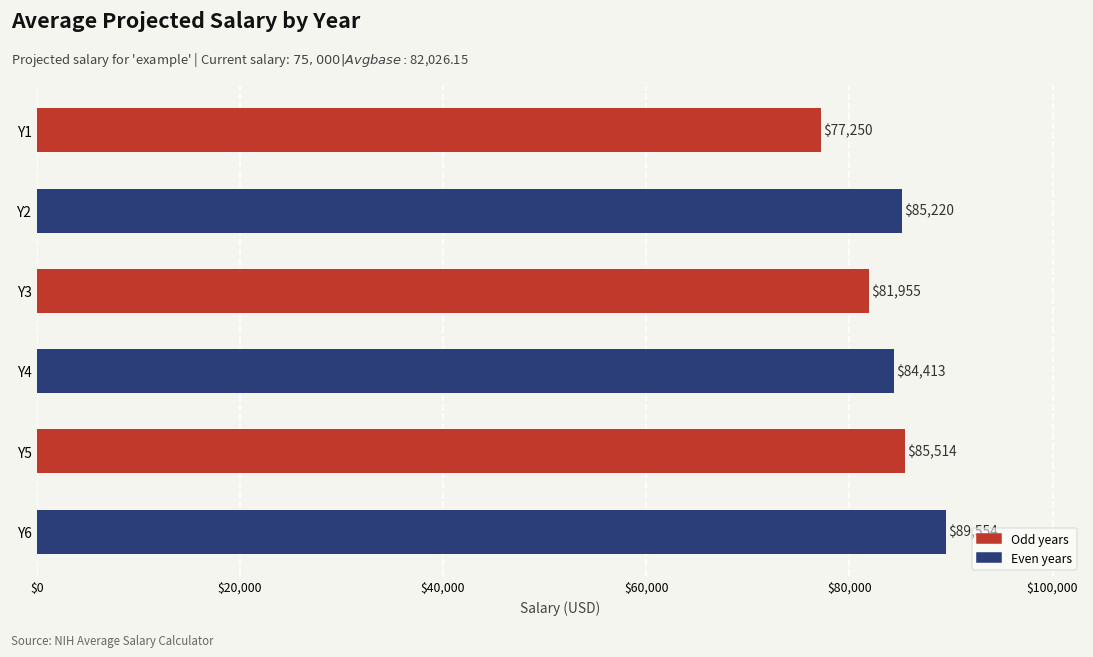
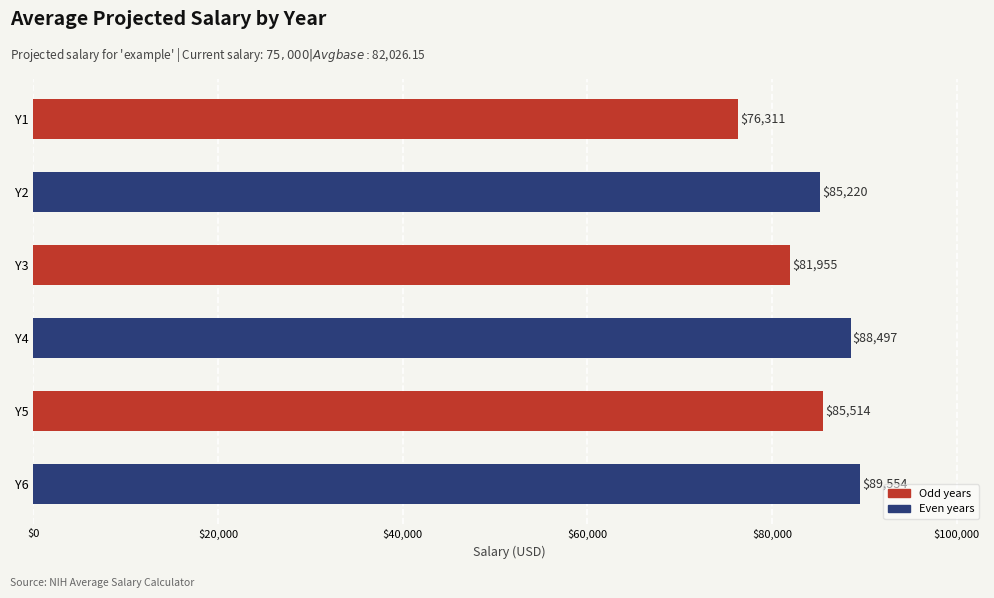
  {
-   "Y1": "$77,250",
+   "Y1": "$76,311",
    "Y2": "$85,220",
    "Y3": "$81,955",
-   "Y4": "$84,413",
+   "Y4": "$88,497",
    "Y5": "$85,514"
  }
